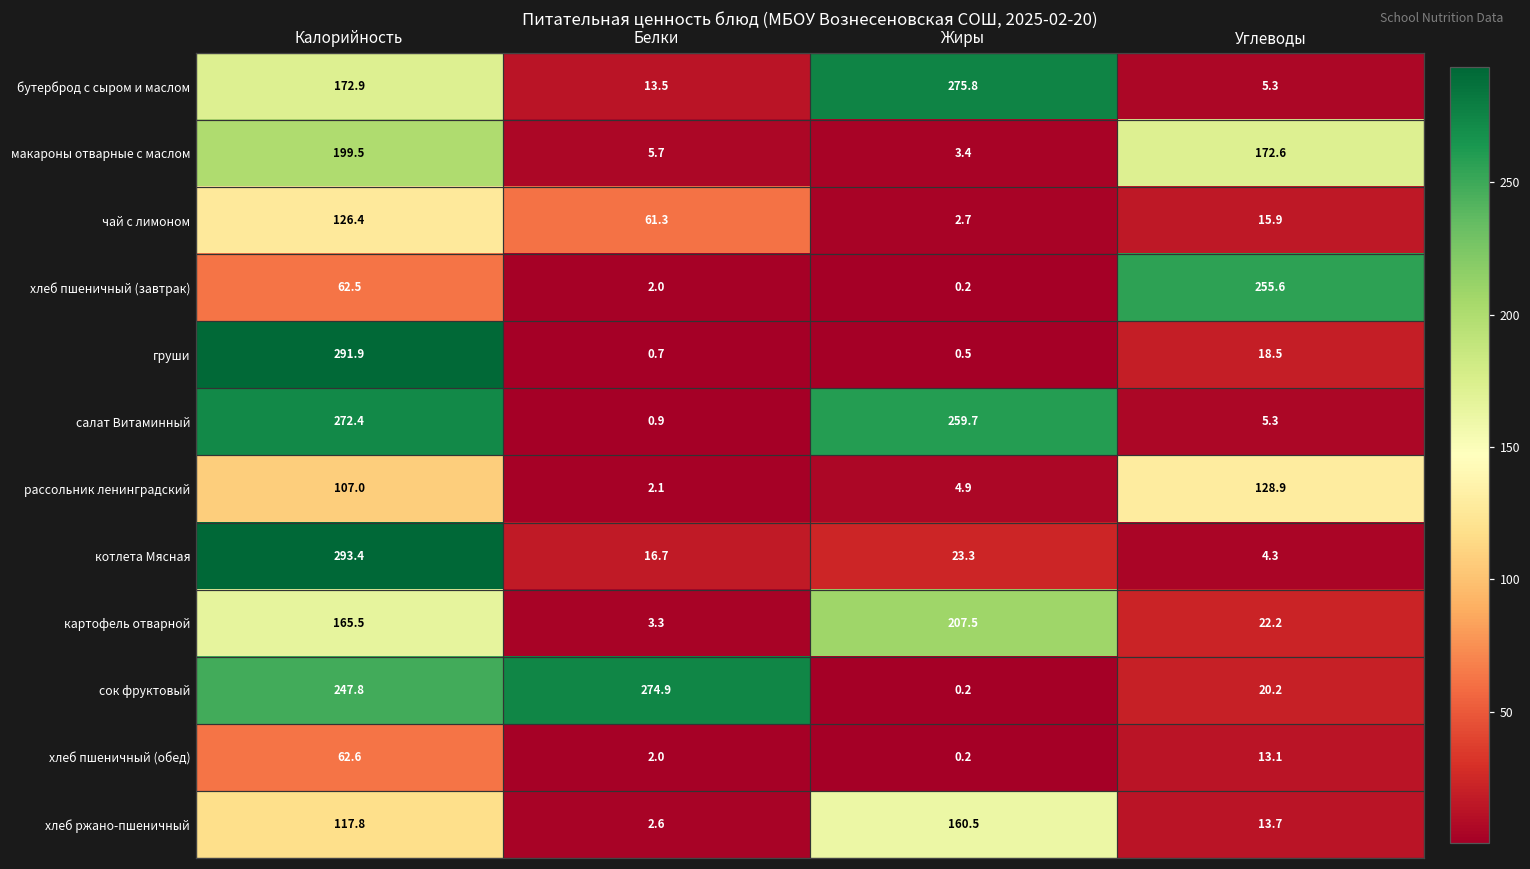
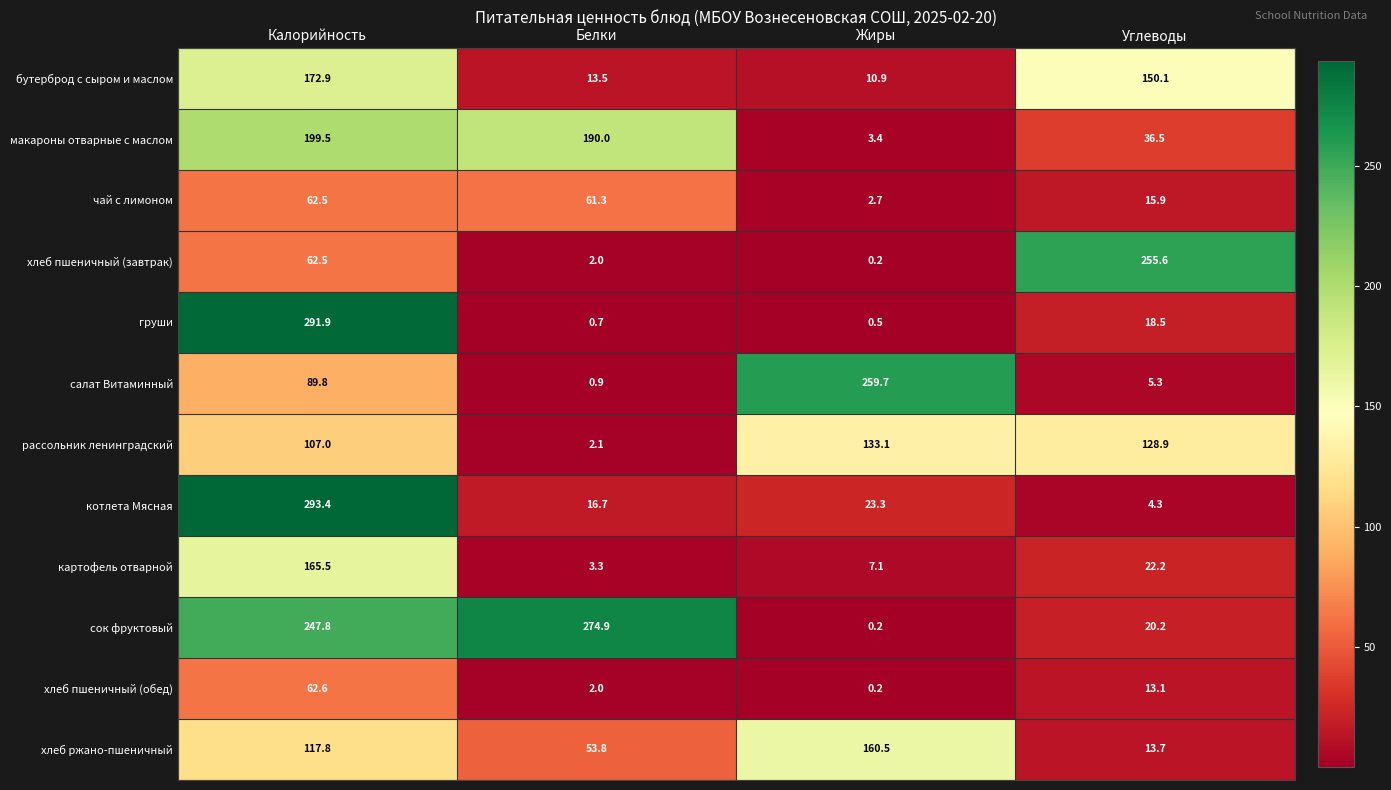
  {
    "бутерброд с сыром и маслом": {
      "Калорийность": 172.9,
      "Белки": 13.5,
-     "Жиры": 275.8,
-     "Углеводы": 5.3
+     "Жиры": 10.9,
+     "Углеводы": 150.1
    },
    "макароны отварные с маслом": {
      "Калорийность": 199.5,
-     "Белки": 5.7,
+     "Белки": 190.0,
      "Жиры": 3.4,
-     "Углеводы": 172.6
+     "Углеводы": 36.5
    },
    "чай с лимоном": {
-     "Калорийность": 126.4,
+     "Калорийность": 62.5,
      "Белки": 61.3,
      "Жиры": 2.7,
      "Углеводы": 15.9
    },
    "хлеб пшеничный (завтрак)": {
      "Калорийность": 62.5,
      "Белки": 2.0,
      "Жиры": 0.2,
      "Углеводы": 255.6
    },
    "груши": {
      "Калорийность": 291.9,
      "Белки": 0.7,
      "Жиры": 0.5,
      "Углеводы": 18.5
    },
    "салат Витаминный": {
-     "Калорийность": 272.4,
+     "Калорийность": 89.8,
      "Белки": 0.9,
      "Жиры": 259.7,
      "Углеводы": 5.3
    },
    "рассольник ленинградский": {
      "Калорийность": 107.0,
      "Белки": 2.1,
-     "Жиры": 4.9,
+     "Жиры": 133.1,
      "Углеводы": 128.9
    },
    "котлета Мясная": {
      "Калорийность": 293.4,
      "Белки": 16.7,
      "Жиры": 23.3,
      "Углеводы": 4.3
    },
    "картофель отварной": {
      "Калорийность": 165.5,
      "Белки": 3.3,
-     "Жиры": 207.5,
+     "Жиры": 7.1,
      "Углеводы": 22.2
    },
    "сок фруктовый": {
      "Калорийность": 247.8,
      "Белки": 274.9,
      "Жиры": 0.2,
      "Углеводы": 20.2
    },
    "хлеб пшеничный (обед)": {
      "Калорийность": 62.6,
      "Белки": 2.0,
      "Жиры": 0.2,
      "Углеводы": 13.1
    },
    "хлеб ржано-пшеничный": {
      "Калорийность": 117.8,
-     "Белки": 2.6,
+     "Белки": 53.8,
      "Жиры": 160.5,
      "Углеводы": 13.7
    }
  }
